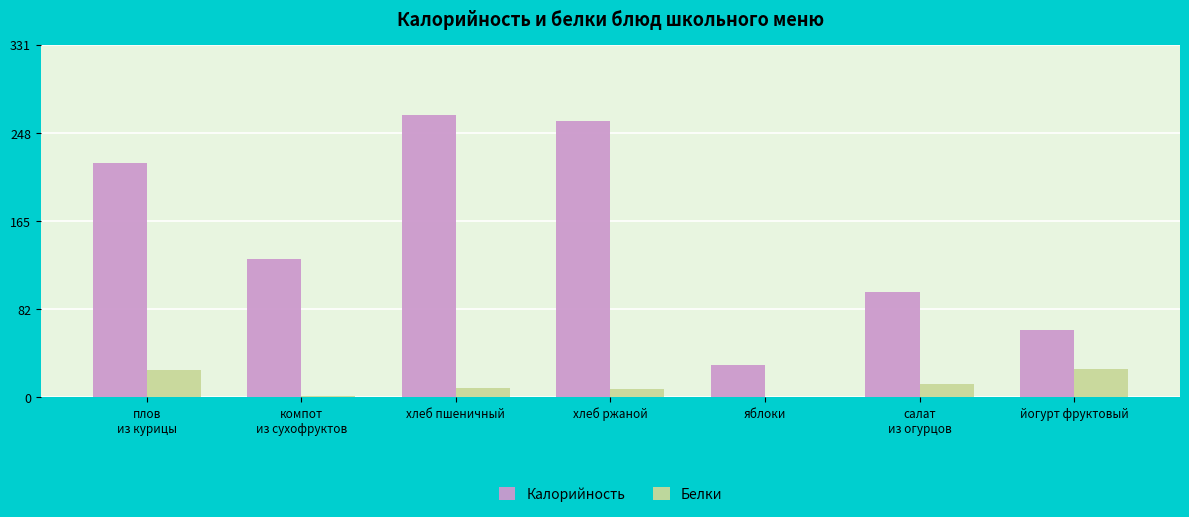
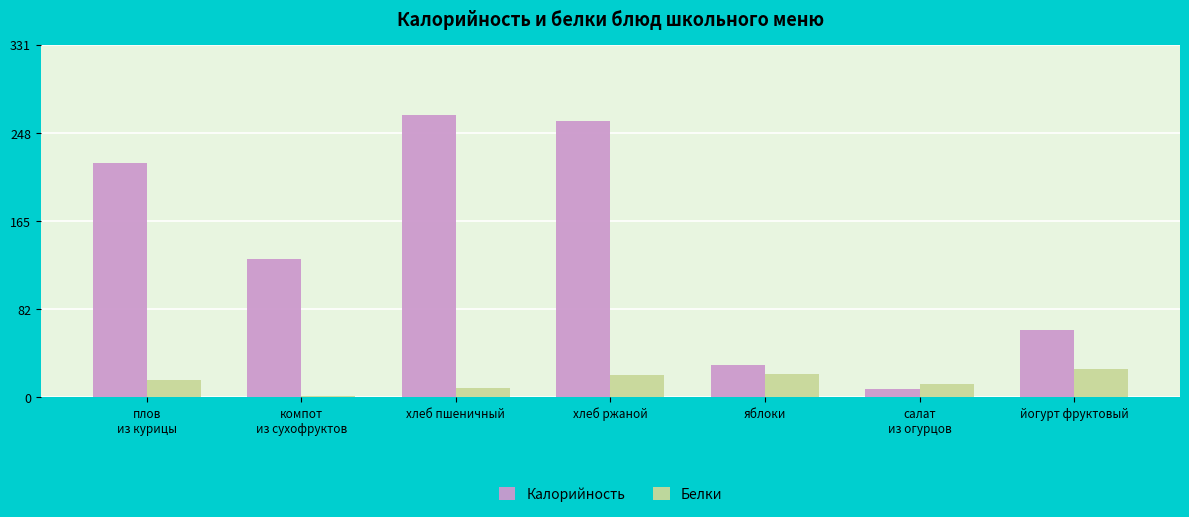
  {
    "Калорийность": {
      "плов из курицы": 220,
      "компот из сухофруктов": 130,
      "хлеб пшеничный": 265,
      "хлеб ржаной": 259,
      "яблоки": 30,
-     "салат из огурцов": 99,
+     "салат из огурцов": 7,
      "йогурт фруктовый": 63
    },
    "Белки": {
-     "плов из курицы": 25,
+     "плов из курицы": 16,
      "хлеб пшеничный": 8,
-     "хлеб ржаной": 7,
-     "яблоки": 0,
+     "хлеб ржаной": 21,
+     "яблоки": 22,
      "салат из огурцов": 12,
      "йогурт фруктовый": 26
    }
  }
